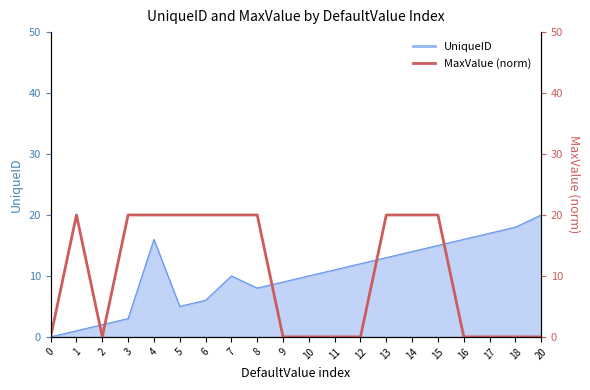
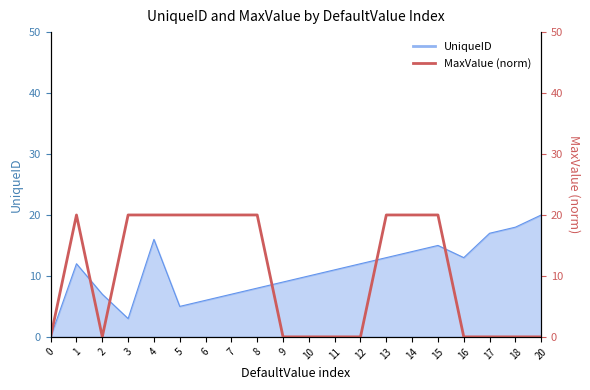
  {
    "UniqueID": {
      "0": 0,
-     "1": 1,
-     "2": 2,
+     "1": 12,
+     "2": 7,
      "3": 3,
      "4": 16,
      "5": 5,
      "6": 6,
-     "7": 10,
+     "7": 7,
      "8": 8,
      "9": 9,
      "10": 10,
      "11": 11,
      "12": 12,
      "13": 13,
      "14": 14,
      "15": 15,
-     "16": 16,
+     "16": 13,
      "17": 17,
      "18": 18,
      "20": 20
    },
    "MaxValue (norm)": {
      "0": 0,
      "1": 20,
      "2": 0,
      "3": 20,
      "4": 20,
      "5": 20,
      "6": 20,
      "7": 20,
      "8": 20,
      "9": 0,
      "10": 0,
      "11": 0,
      "12": 0,
      "13": 20,
      "14": 20,
      "15": 20,
      "16": 0,
      "17": 0,
      "18": 0,
      "20": 0
    }
  }
